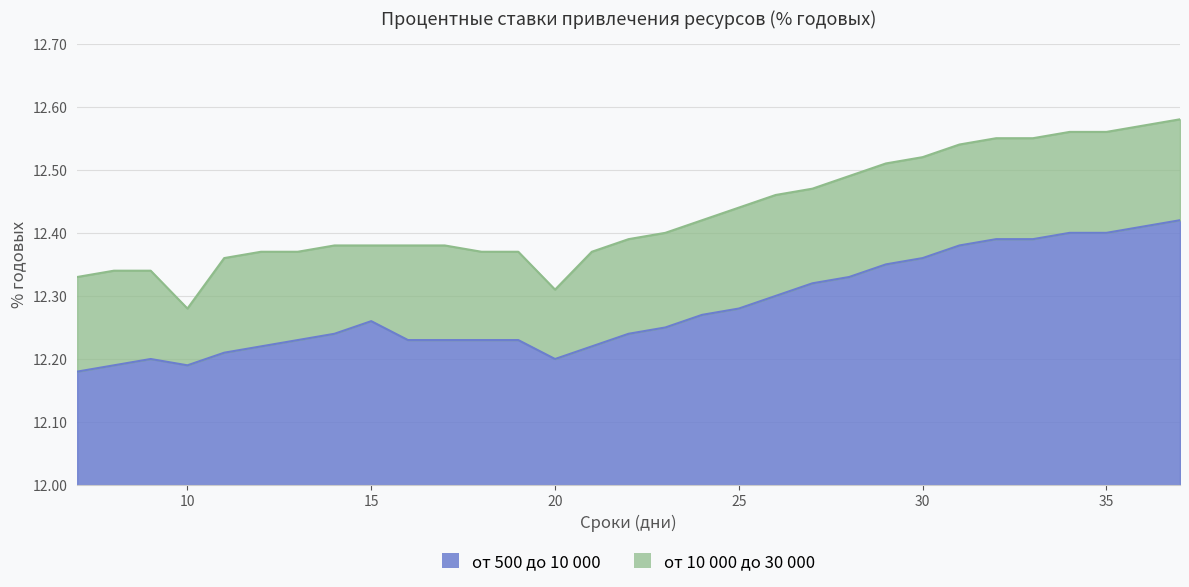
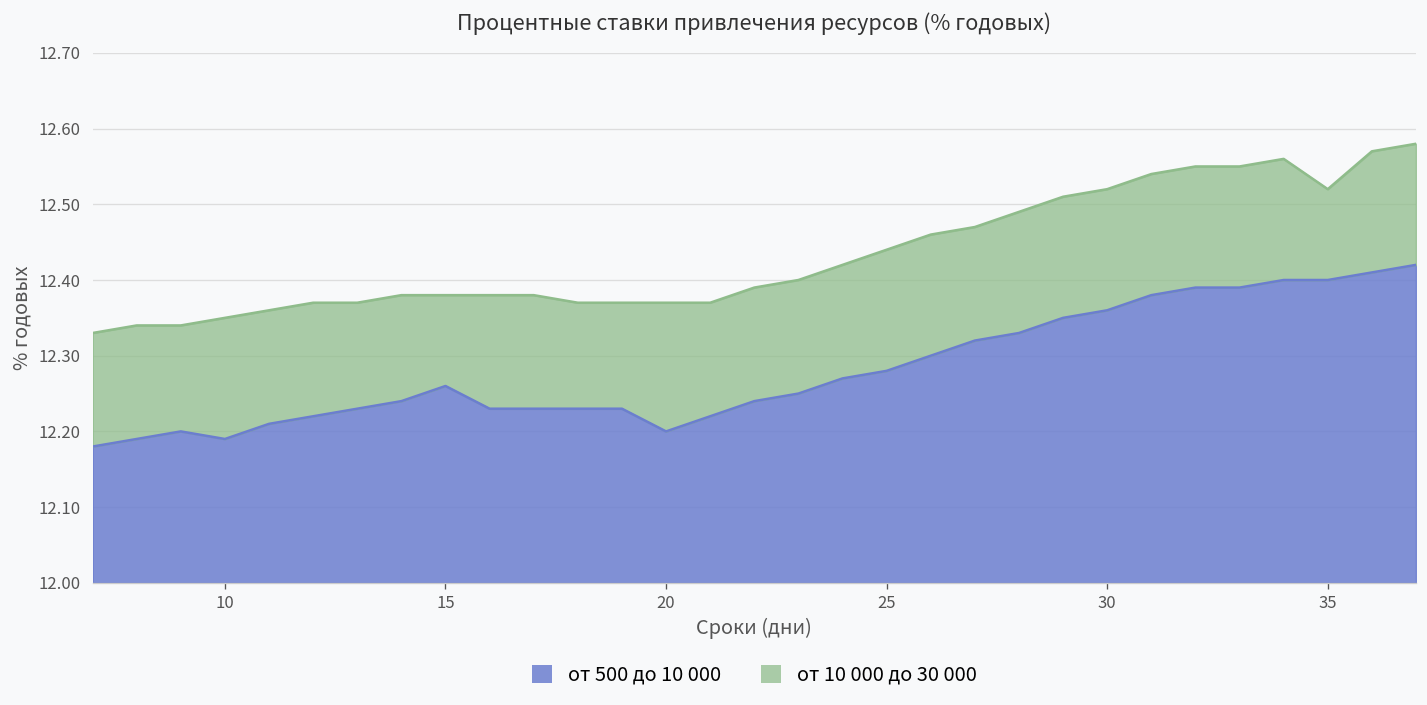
  {
    "от 500 до 10 000": {
      "10": 12.19,
      "15": 12.26,
      "20": 12.20,
      "25": 12.28,
      "30": 12.36,
      "35": 12.40
    },
    "от 10 000 до 30 000": {
-     "10": 12.28,
+     "10": 12.35,
      "15": 12.38,
-     "20": 12.31,
+     "20": 12.37,
      "25": 12.44,
      "30": 12.52,
-     "35": 12.56
+     "35": 12.52
    }
  }
